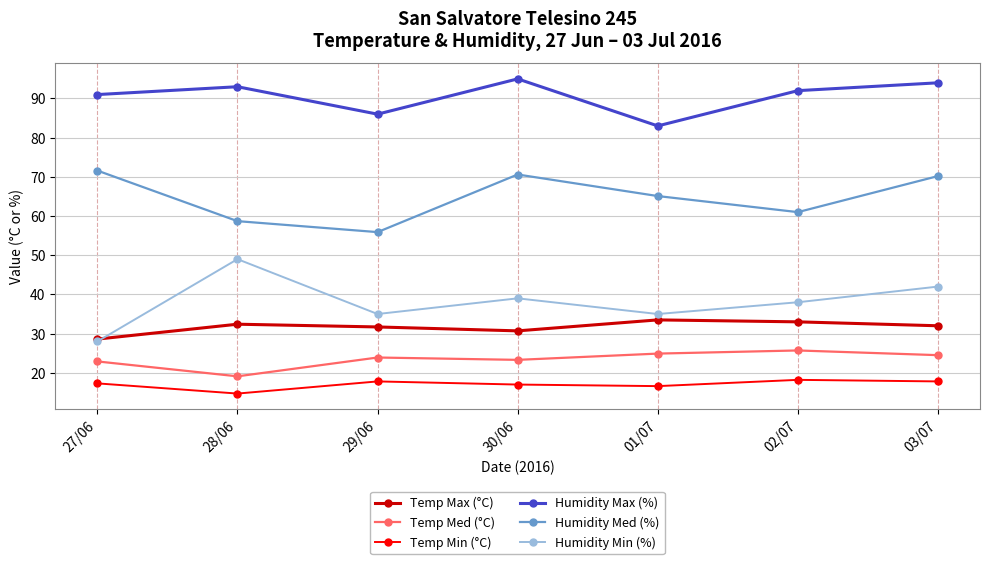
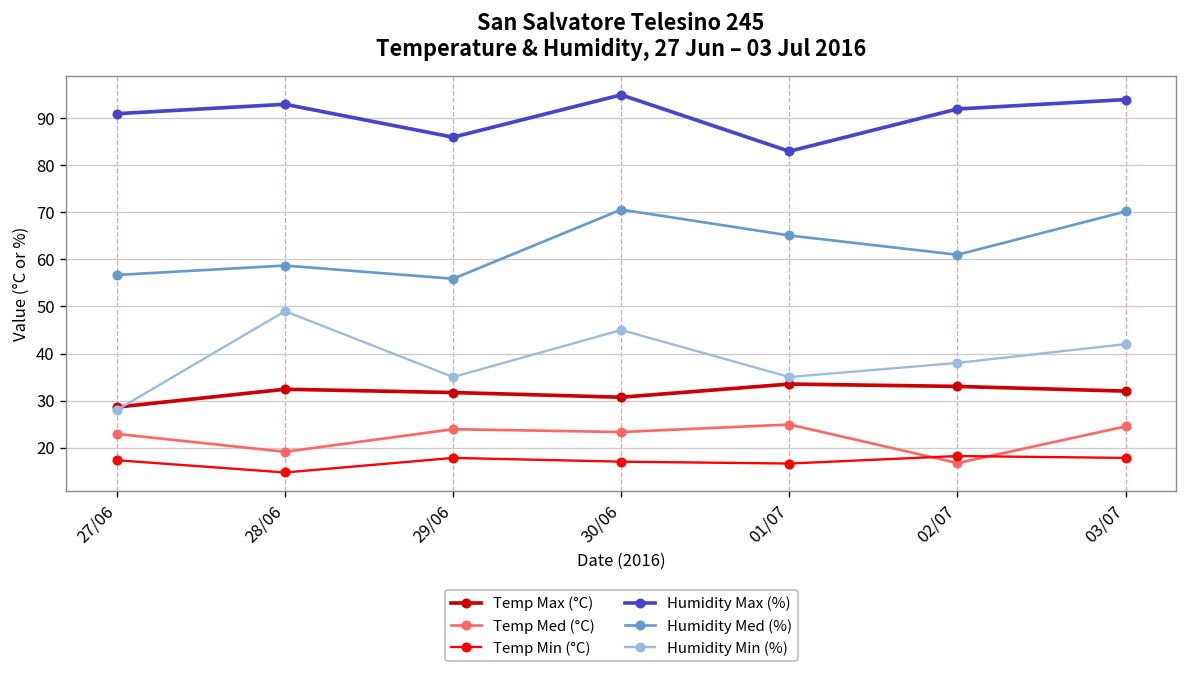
  {
    "Temp Med (°C)": {
      "27/06": 23,
      "28/06": 19,
      "29/06": 24,
      "30/06": 23,
      "01/07": 25,
-     "02/07": 26,
+     "02/07": 17,
      "03/07": 25
    },
    "Humidity Max (%)": {
      "27/06": 91,
      "28/06": 93,
      "29/06": 86,
      "30/06": 95,
      "01/07": 83,
      "02/07": 92,
      "03/07": 94
    },
    "Humidity Med (%)": {
-     "27/06": 72,
+     "27/06": 57,
      "28/06": 59,
      "29/06": 56,
      "30/06": 71,
      "01/07": 65,
      "02/07": 61,
      "03/07": 70
    },
    "Humidity Min (%)": {
      "28/06": 49,
      "29/06": 35,
-     "30/06": 39,
+     "30/06": 45,
      "01/07": 35,
      "02/07": 38,
      "03/07": 42
    }
  }
